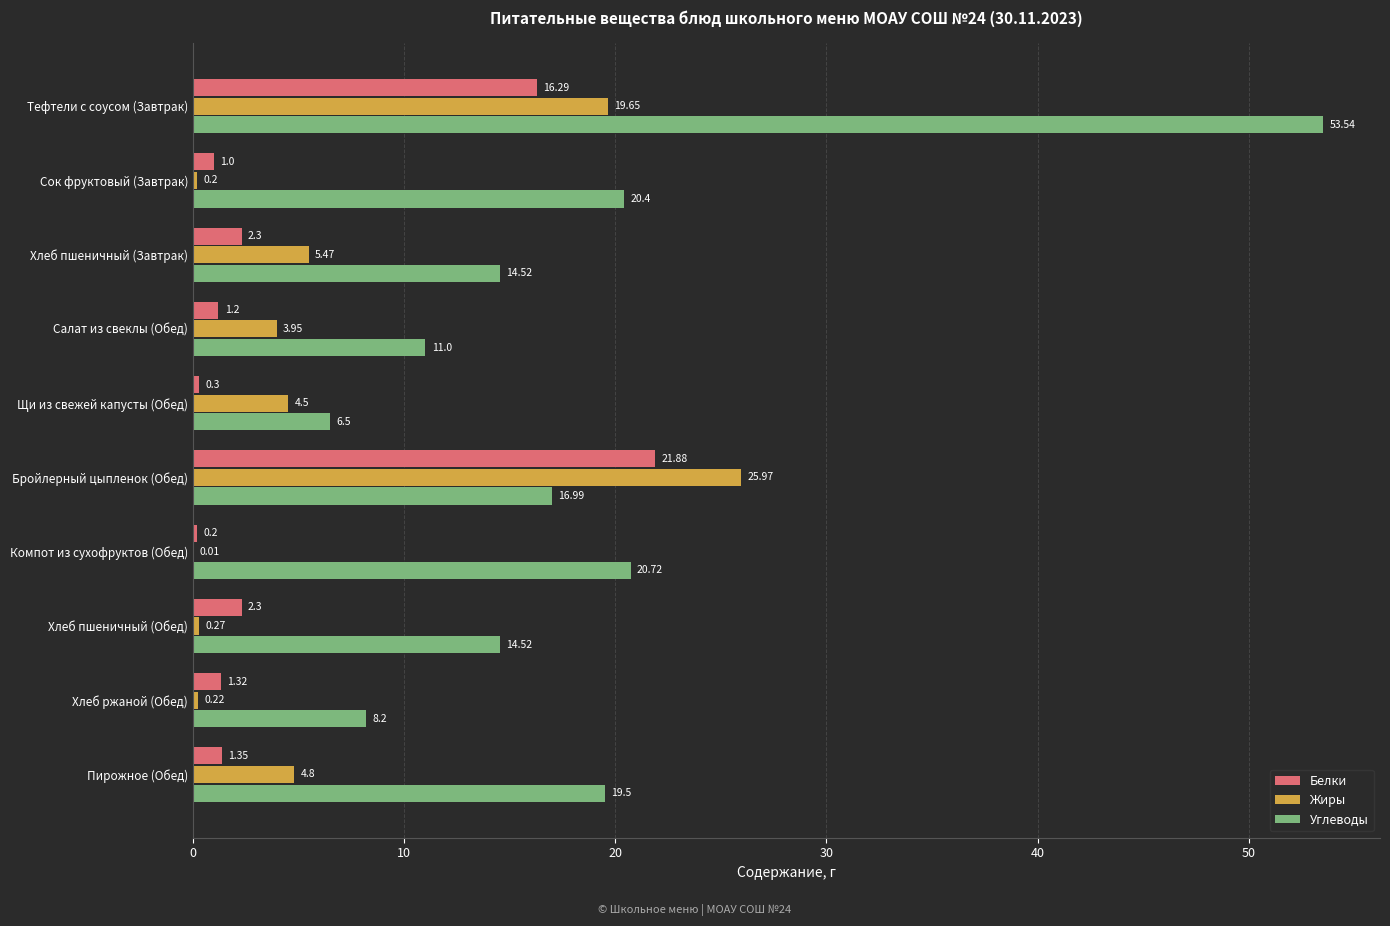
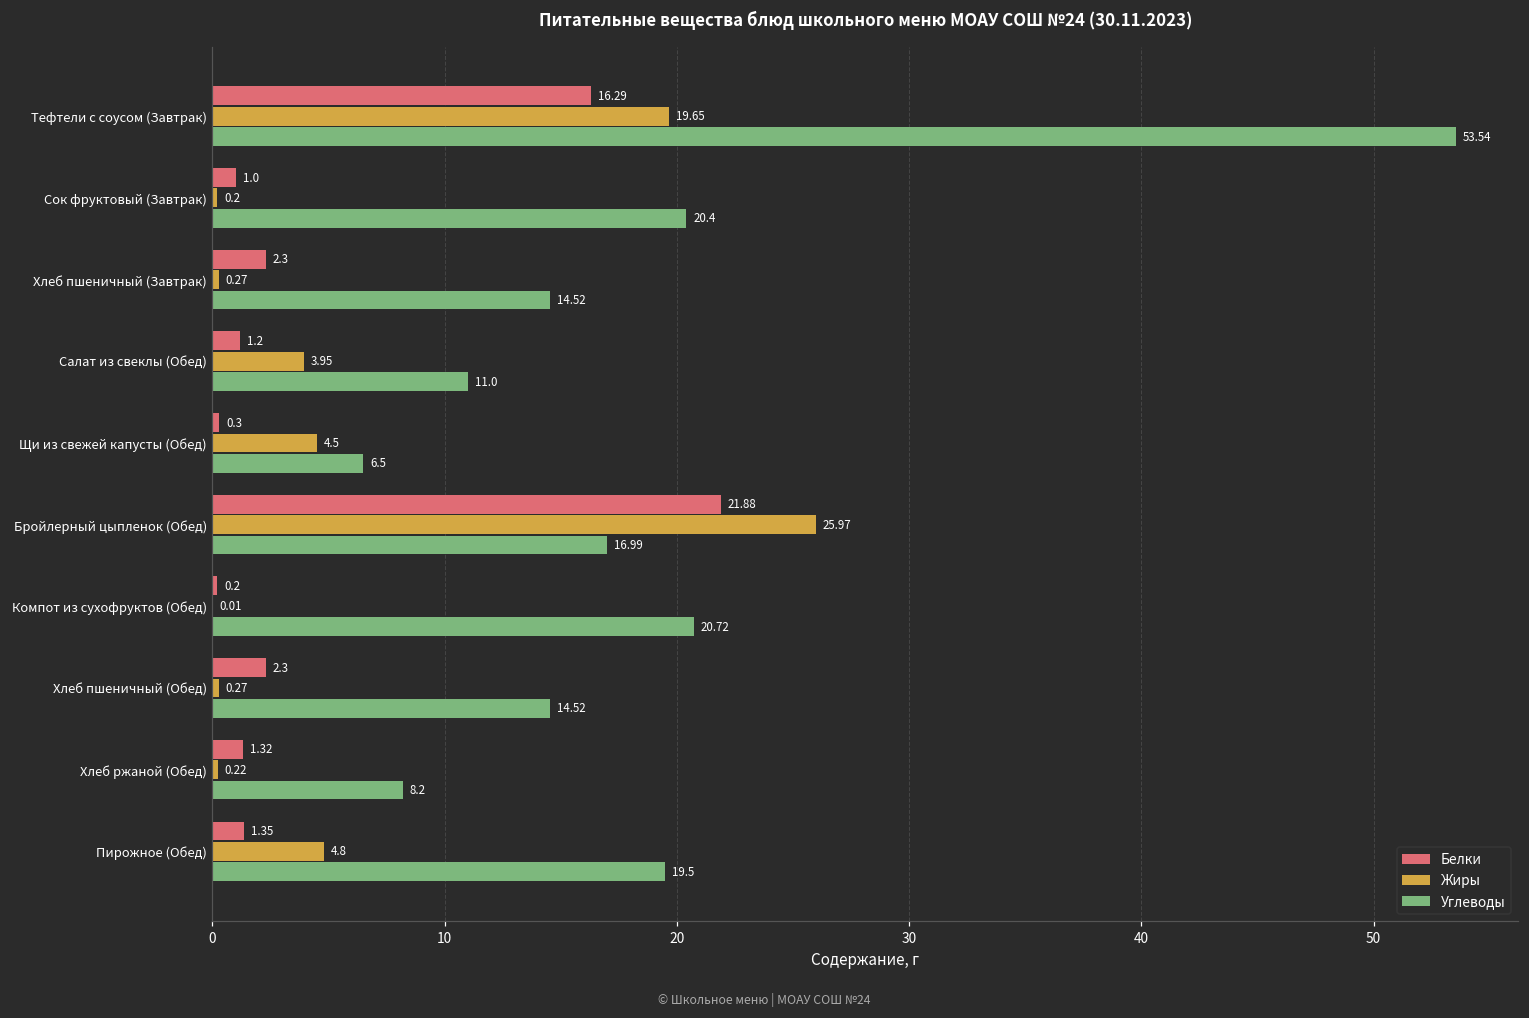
  {
    "Белки": {
      "Тефтели с соусом (Завтрак)": 16.29,
      "Сок фруктовый (Завтрак)": 1.0,
      "Хлеб пшеничный (Завтрак)": 2.3,
      "Салат из свеклы (Обед)": 1.2,
      "Щи из свежей капусты (Обед)": 0.3,
      "Бройлерный цыпленок (Обед)": 21.88,
      "Компот из сухофруктов (Обед)": 0.2,
      "Хлеб пшеничный (Обед)": 2.3,
      "Хлеб ржаной (Обед)": 1.32,
      "Пирожное (Обед)": 1.35
    },
    "Жиры": {
      "Тефтели с соусом (Завтрак)": 19.65,
      "Сок фруктовый (Завтрак)": 0.2,
-     "Хлеб пшеничный (Завтрак)": 5.47,
+     "Хлеб пшеничный (Завтрак)": 0.27,
      "Салат из свеклы (Обед)": 3.95,
      "Щи из свежей капусты (Обед)": 4.5,
      "Бройлерный цыпленок (Обед)": 25.97,
      "Компот из сухофруктов (Обед)": 0.01,
      "Хлеб пшеничный (Обед)": 0.27,
      "Хлеб ржаной (Обед)": 0.22,
      "Пирожное (Обед)": 4.8
    },
    "Углеводы": {
      "Тефтели с соусом (Завтрак)": 53.54,
      "Сок фруктовый (Завтрак)": 20.4,
      "Хлеб пшеничный (Завтрак)": 14.52,
      "Салат из свеклы (Обед)": 11.0,
      "Щи из свежей капусты (Обед)": 6.5,
      "Бройлерный цыпленок (Обед)": 16.99,
      "Компот из сухофруктов (Обед)": 20.72,
      "Хлеб пшеничный (Обед)": 14.52,
      "Хлеб ржаной (Обед)": 8.2,
      "Пирожное (Обед)": 19.5
    }
  }
